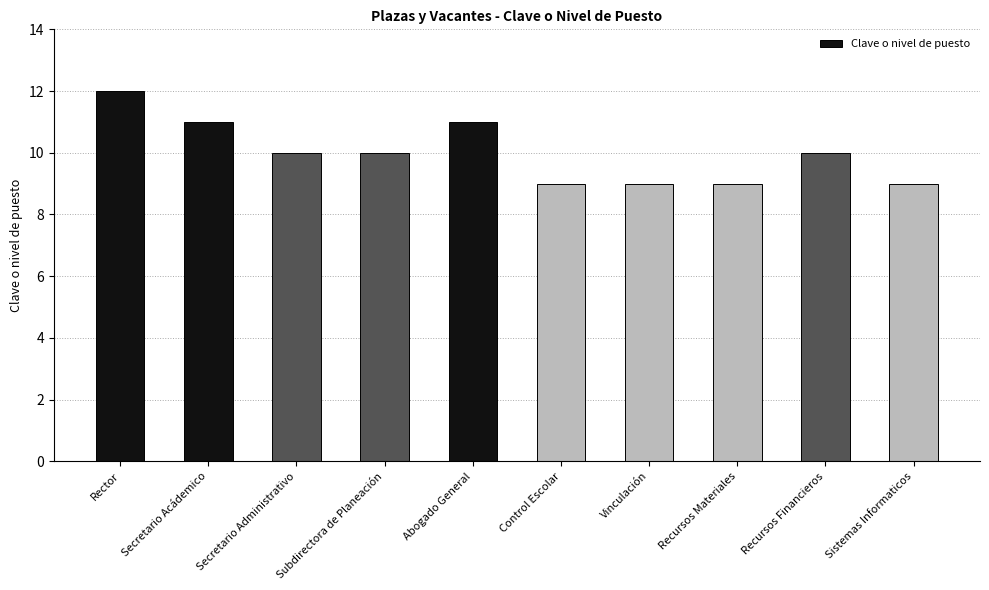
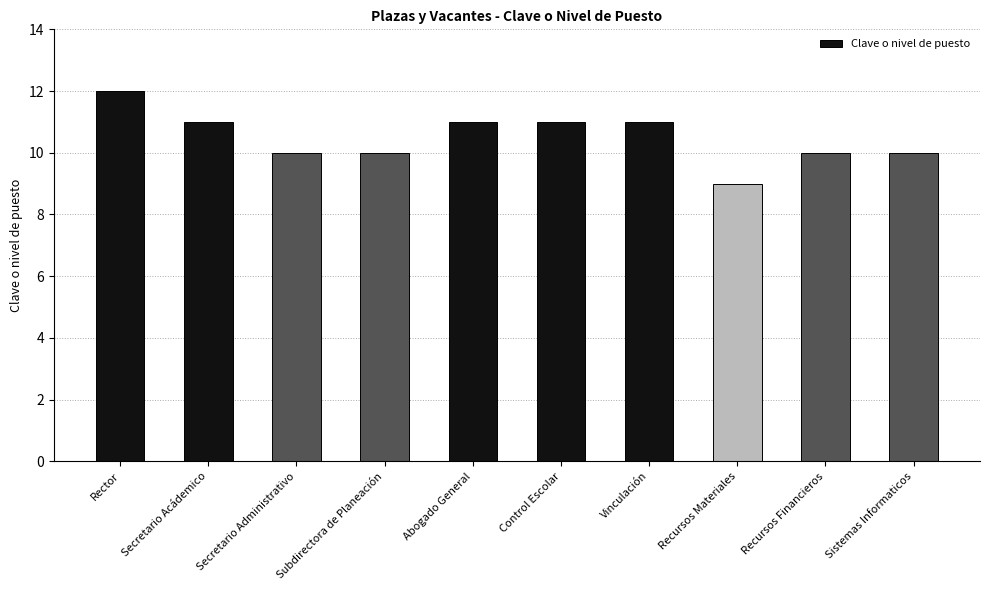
  {
    "Rector": 12,
    "Secretario Acádemico": 11,
    "Secretario Administrativo": 10,
    "Subdirectora de Planeación": 10,
    "Abogado General": 11,
-   "Control Escolar": 9,
-   "Vinculación": 9,
+   "Control Escolar": 11,
+   "Vinculación": 11,
    "Recursos Materiales": 9,
    "Recursos Financieros": 10,
-   "Sistemas Informaticos": 9
+   "Sistemas Informaticos": 10
  }
